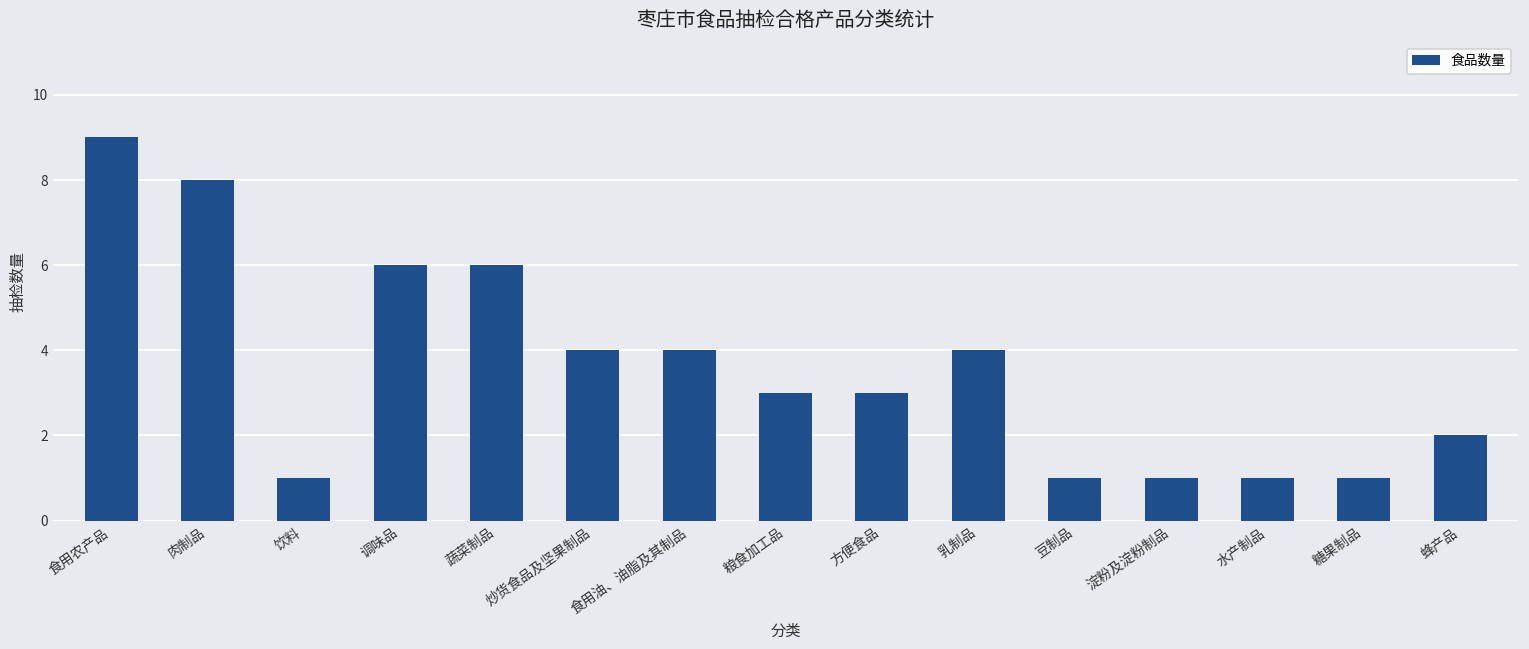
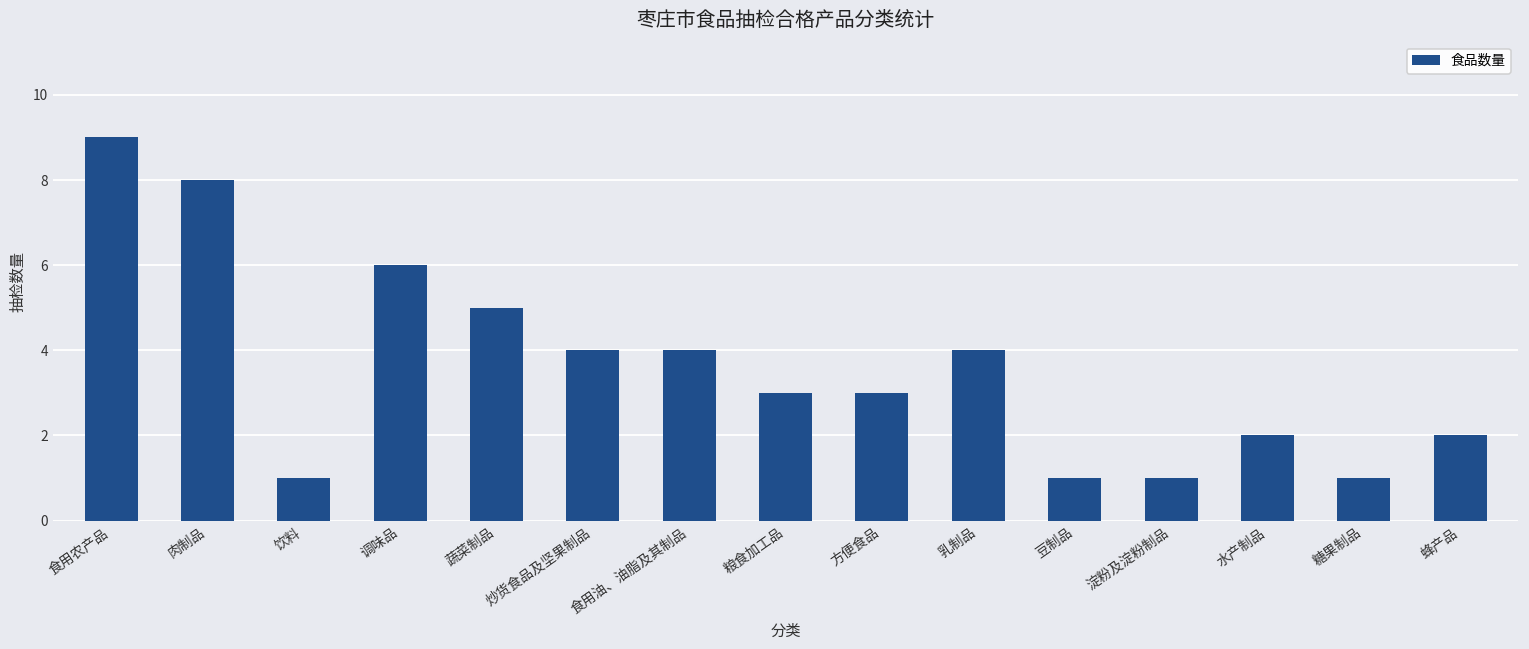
  {
    "食用农产品": 9,
    "肉制品": 8,
    "饮料": 1,
    "调味品": 6,
-   "蔬菜制品": 6,
+   "蔬菜制品": 5,
    "炒货食品及坚果制品": 4,
    "食用油、油脂及其制品": 4,
    "粮食加工品": 3,
    "方便食品": 3,
    "乳制品": 4,
    "豆制品": 1,
    "淀粉及淀粉制品": 1,
-   "水产制品": 1,
+   "水产制品": 2,
    "糖果制品": 1,
    "蜂产品": 2
  }
